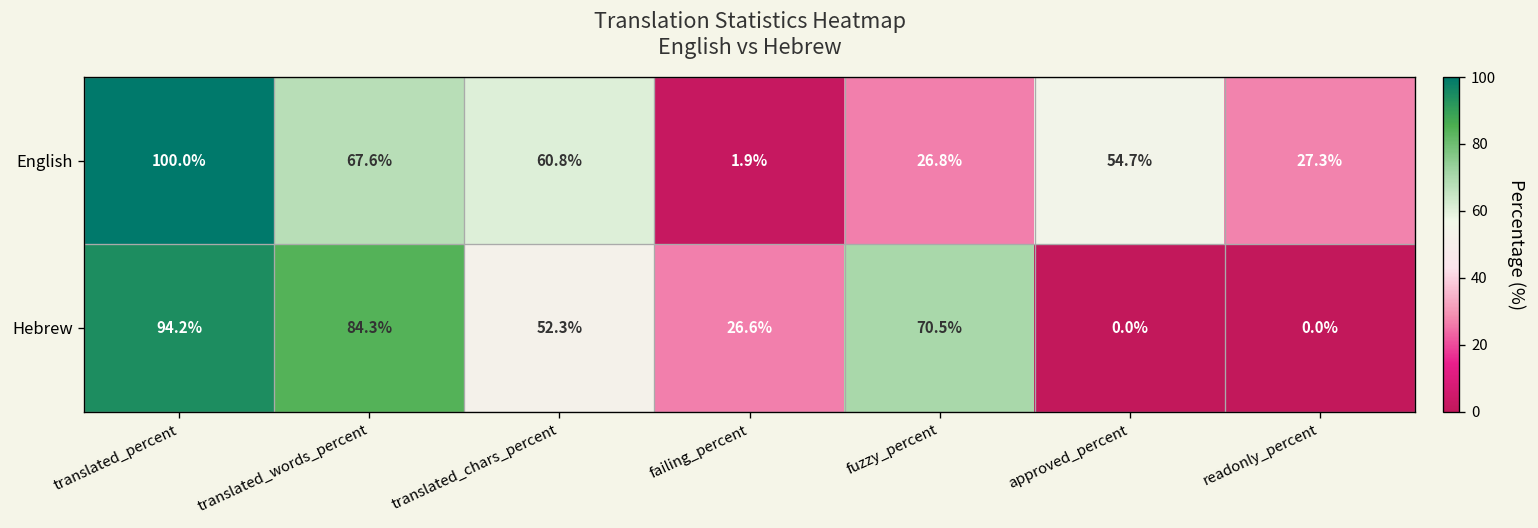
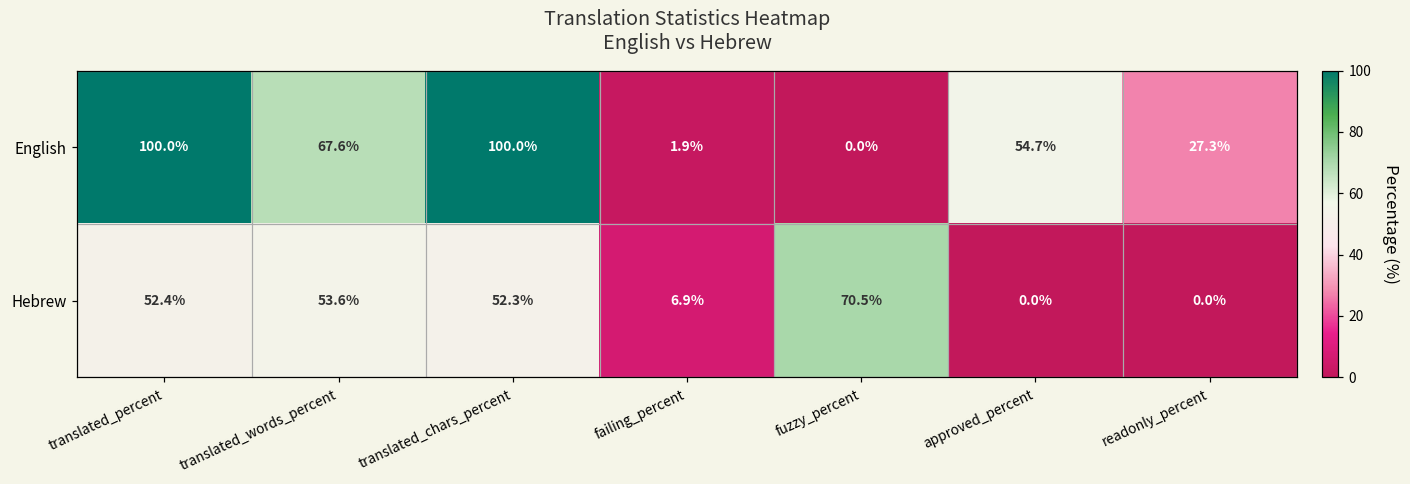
  {
    "English": {
      "translated_percent": "100.0%",
      "translated_words_percent": "67.6%",
-     "translated_chars_percent": "60.8%",
+     "translated_chars_percent": "100.0%",
      "failing_percent": "1.9%",
-     "fuzzy_percent": "26.8%",
+     "fuzzy_percent": "0.0%",
      "approved_percent": "54.7%",
      "readonly_percent": "27.3%"
    },
    "Hebrew": {
-     "translated_percent": "94.2%",
-     "translated_words_percent": "84.3%",
+     "translated_percent": "52.4%",
+     "translated_words_percent": "53.6%",
      "translated_chars_percent": "52.3%",
-     "failing_percent": "26.6%",
+     "failing_percent": "6.9%",
      "fuzzy_percent": "70.5%",
      "approved_percent": "0.0%",
      "readonly_percent": "0.0%"
    }
  }
